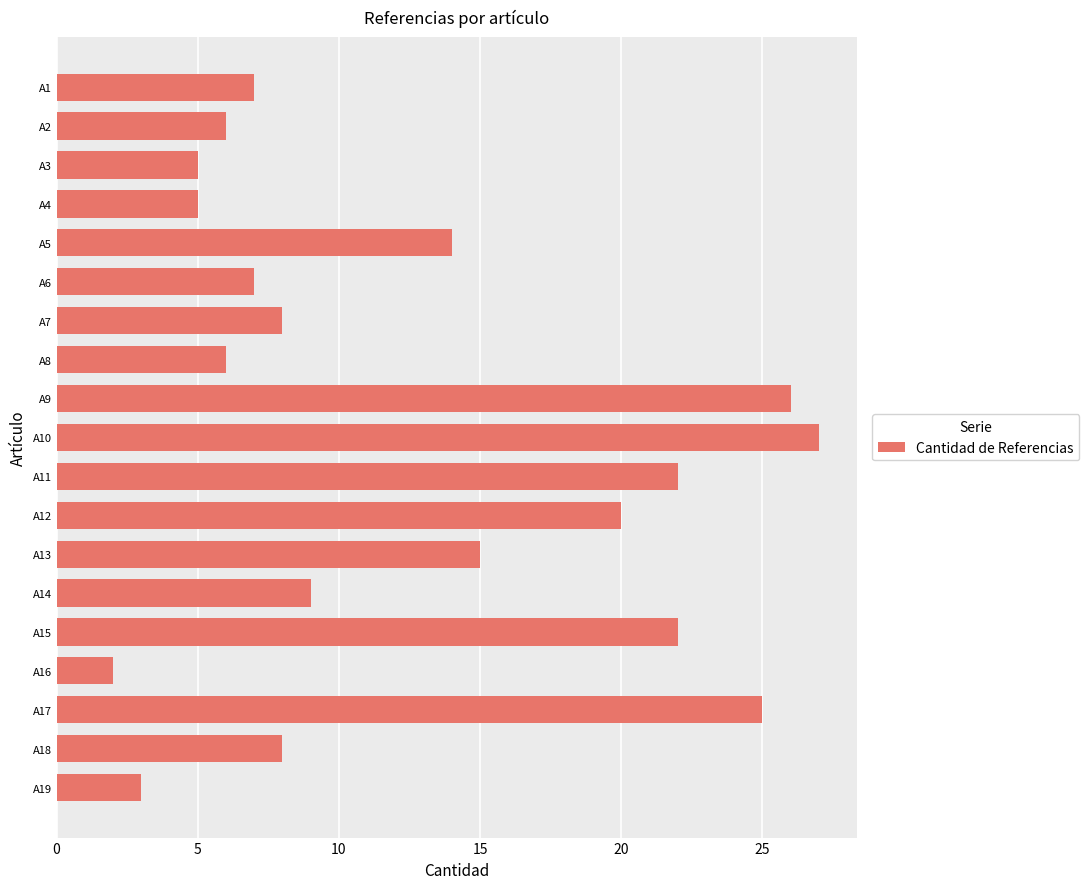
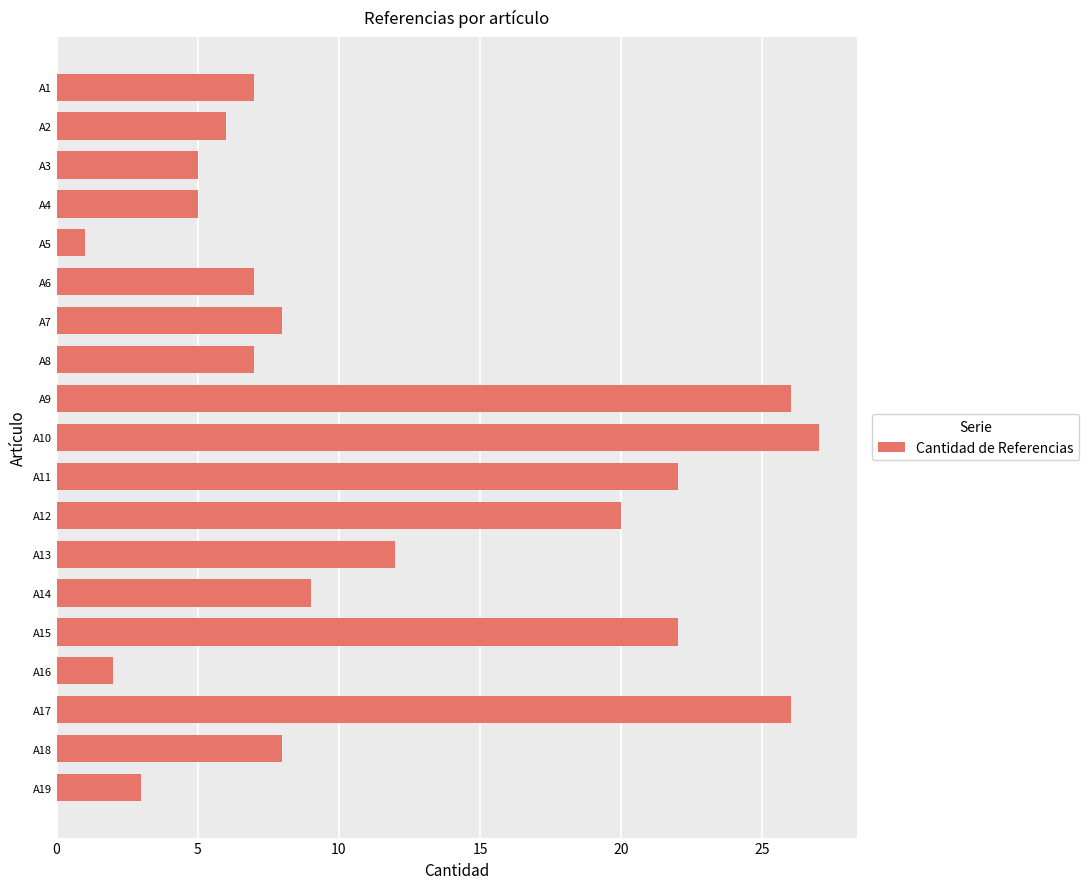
  {
    "A1": 7,
    "A2": 6,
    "A3": 5,
    "A4": 5,
-   "A5": 14,
+   "A5": 1,
    "A6": 7,
    "A7": 8,
-   "A8": 6,
+   "A8": 7,
    "A9": 26,
    "A10": 27,
    "A11": 22,
    "A12": 20,
-   "A13": 15,
+   "A13": 12,
    "A14": 9,
    "A15": 22,
    "A16": 2,
-   "A17": 25,
+   "A17": 26,
    "A18": 8,
    "A19": 3
  }
